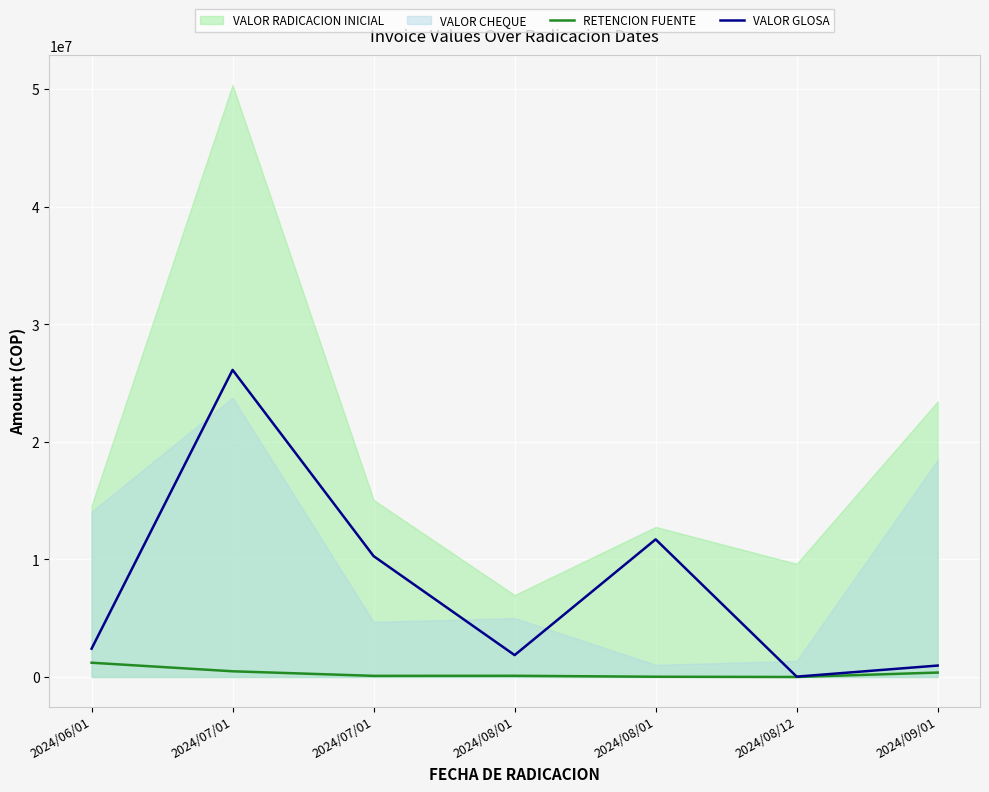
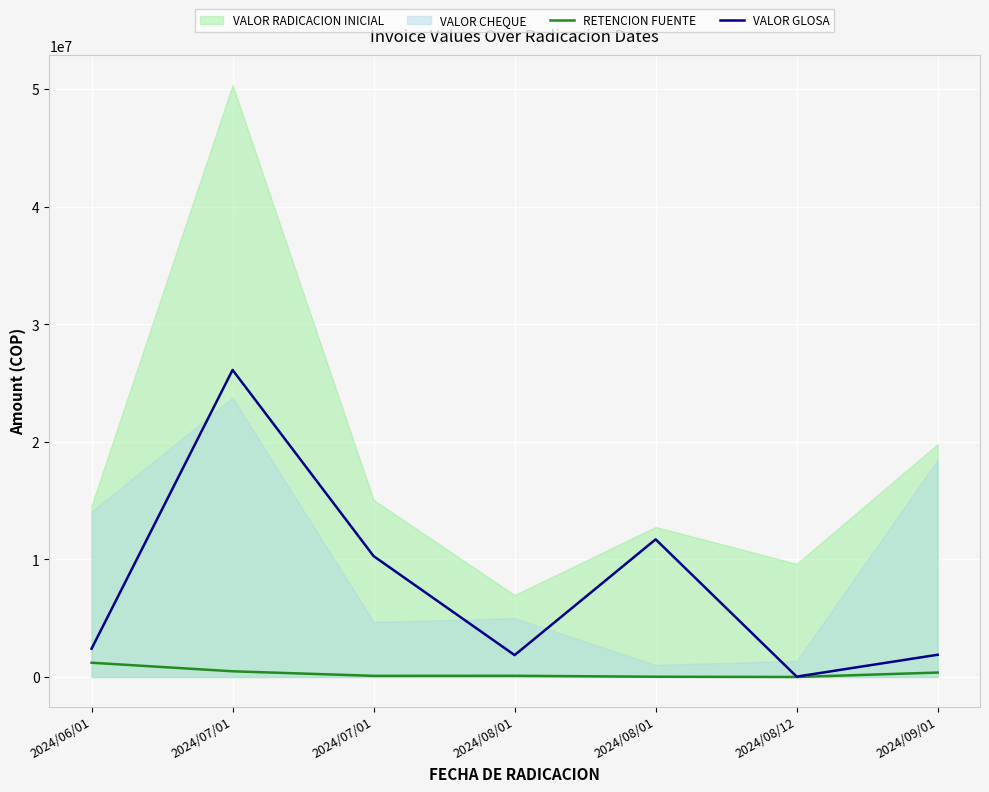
  {
    "RETENCION FUENTE": {
      "2024/06/01": 1200000,
      "2024/09/01": 400000
    },
    "VALOR RADICACION INICIAL": {
      "2024/06/01": 14600000,
      "2024/08/12": 9600000,
-     "2024/09/01": 23400000
+     "2024/09/01": 19800000
    },
    "VALOR GLOSA": {
      "2024/06/01": 2400000,
-     "2024/09/01": 1000000
+     "2024/09/01": 1900000
    },
    "VALOR CHEQUE": {
      "2024/06/01": 14100000,
      "2024/08/12": 1400000,
      "2024/09/01": 18500000
    }
  }
